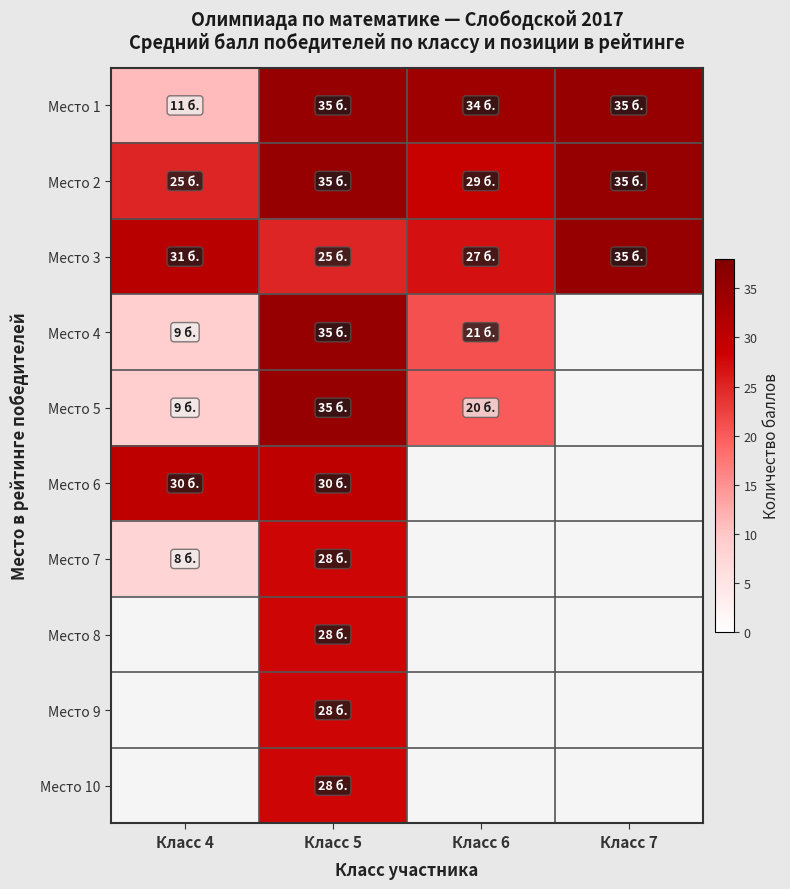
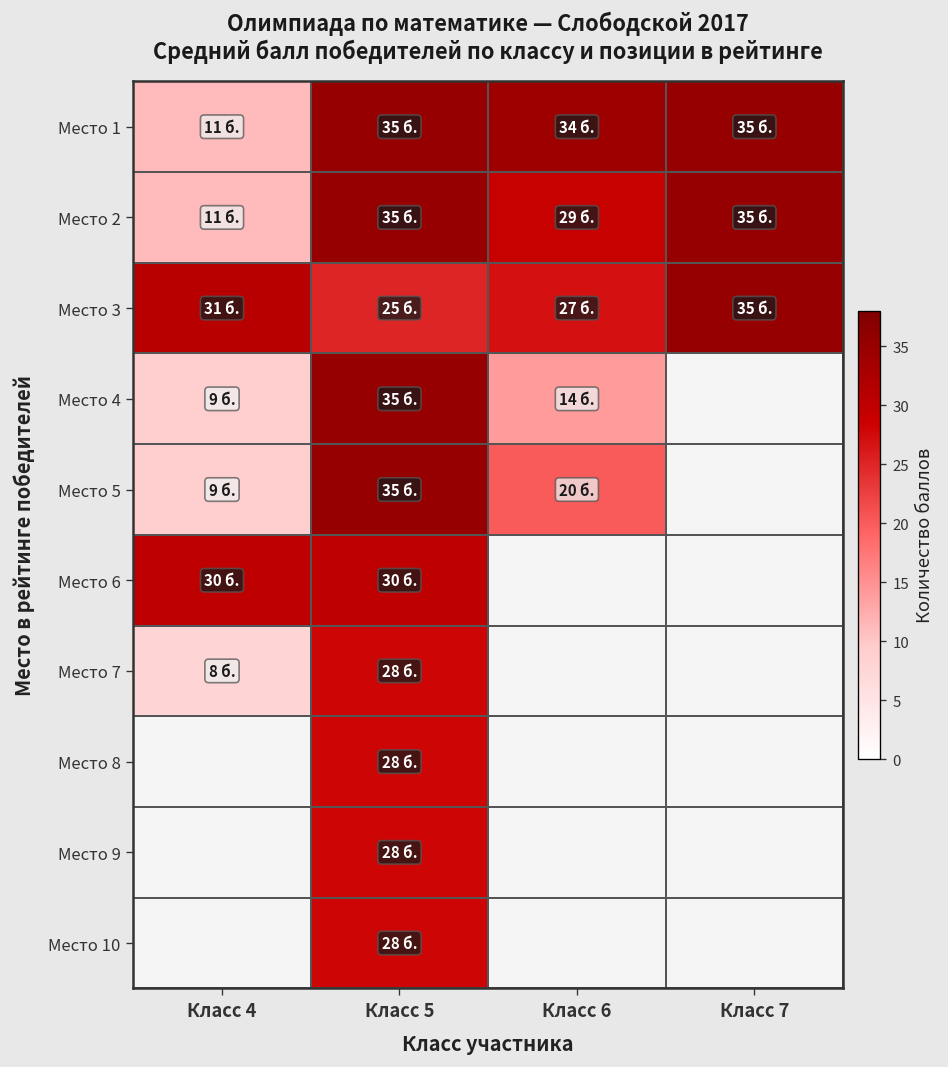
  {
    "Место 2": {
-     "Класс 4": 25
+     "Класс 4": 11
    },
    "Место 4": {
-     "Класс 6": 21
+     "Класс 6": 14
    }
  }
